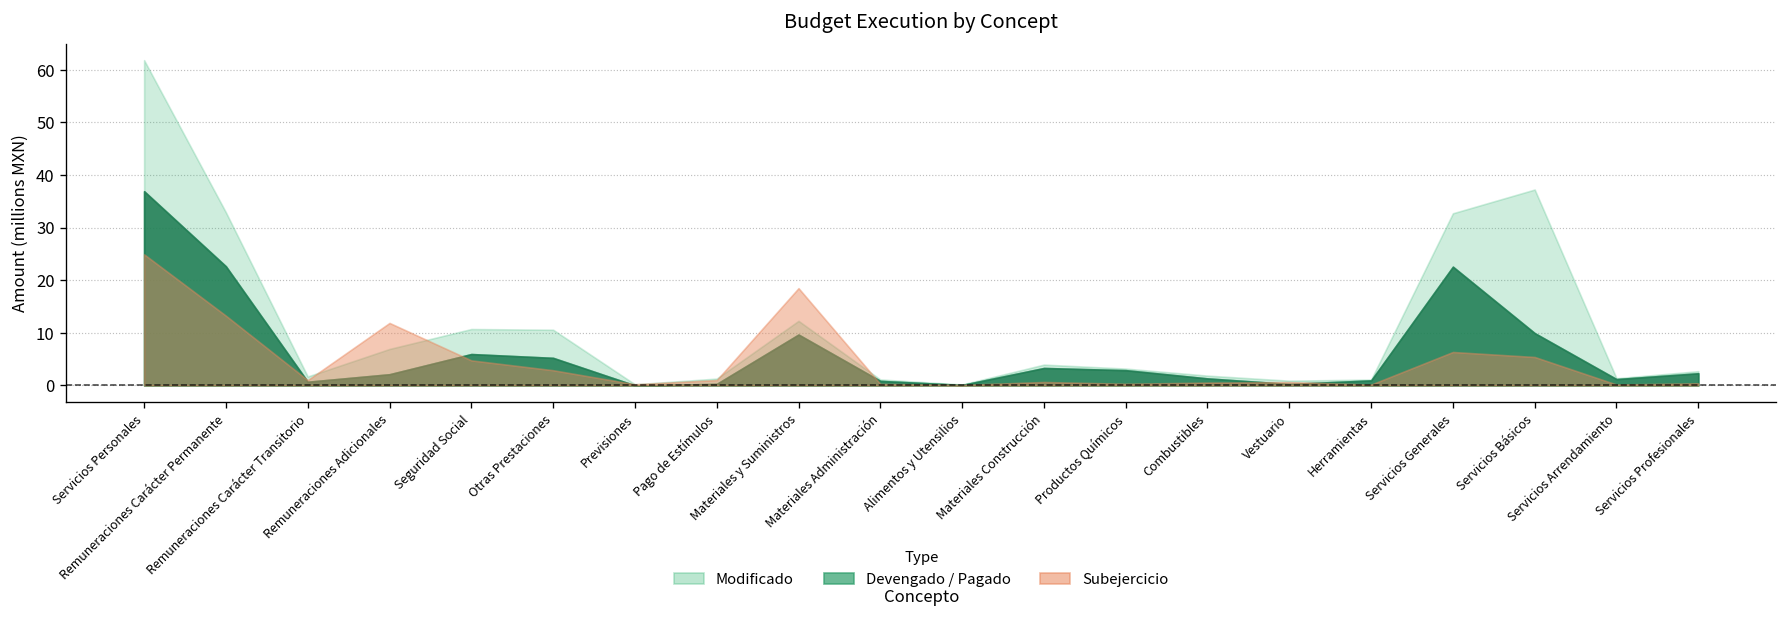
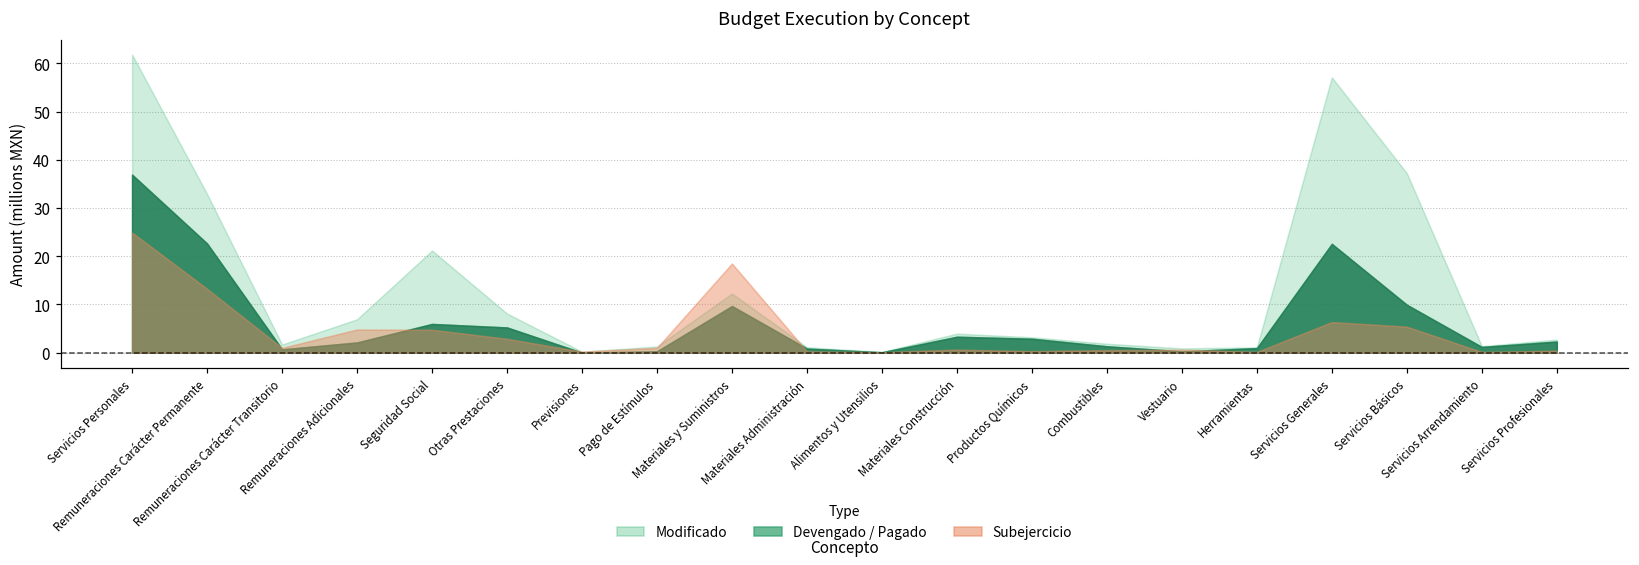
  {
    "Modificado": {
      "Servicios Personales": 62,
      "Remuneraciones Carácter Permanente": 33,
      "Remuneraciones Carácter Transitorio": 2,
      "Remuneraciones Adicionales": 7,
-     "Seguridad Social": 11,
-     "Otras Prestaciones": 11,
+     "Seguridad Social": 21,
+     "Otras Prestaciones": 8,
      "Materiales y Suministros": 12,
      "Materiales Construcción": 4,
-     "Servicios Generales": 33,
+     "Servicios Generales": 57,
      "Servicios Básicos": 37
    },
    "Subejercicio": {
      "Servicios Personales": 25,
      "Remuneraciones Carácter Permanente": 13,
-     "Remuneraciones Adicionales": 12,
+     "Remuneraciones Adicionales": 5,
      "Seguridad Social": 5,
      "Otras Prestaciones": 3,
      "Materiales y Suministros": 18,
      "Materiales Construcción": 1,
      "Servicios Generales": 6,
      "Servicios Básicos": 5
    }
  }
